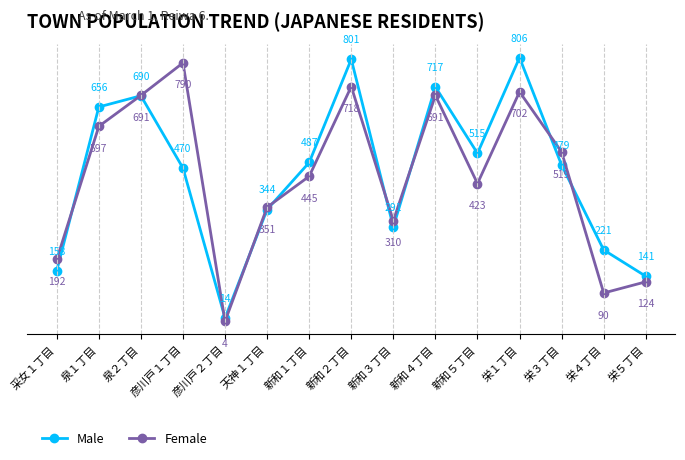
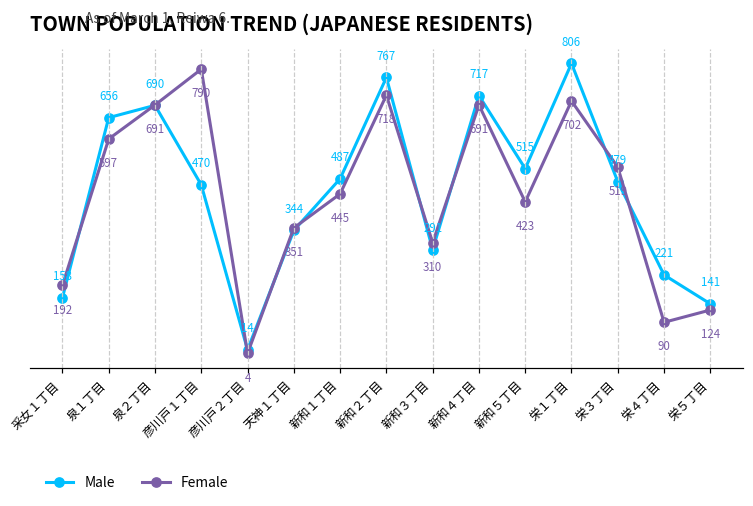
  {
    "Male": {
      "采女１丁目": 158,
      "泉１丁目": 656,
      "彦川戸１丁目": 470,
      "彦川戸２丁目": 14,
      "新和１丁目": 487,
-     "新和２丁目": 801,
+     "新和２丁目": 767,
      "新和３丁目": 291,
      "新和４丁目": 717,
      "新和５丁目": 515,
      "栄１丁目": 806,
      "栄４丁目": 221,
      "栄５丁目": 141
    },
    "Female": {
      "采女１丁目": 192,
      "泉１丁目": 597,
      "彦川戸１丁目": 790,
      "彦川戸２丁目": 4,
      "新和１丁目": 445,
      "新和２丁目": 718,
      "新和３丁目": 310,
      "新和４丁目": 691,
      "新和５丁目": 423,
      "栄１丁目": 702,
      "栄３丁目": 519,
      "栄４丁目": 90,
      "栄５丁目": 124
    }
  }
